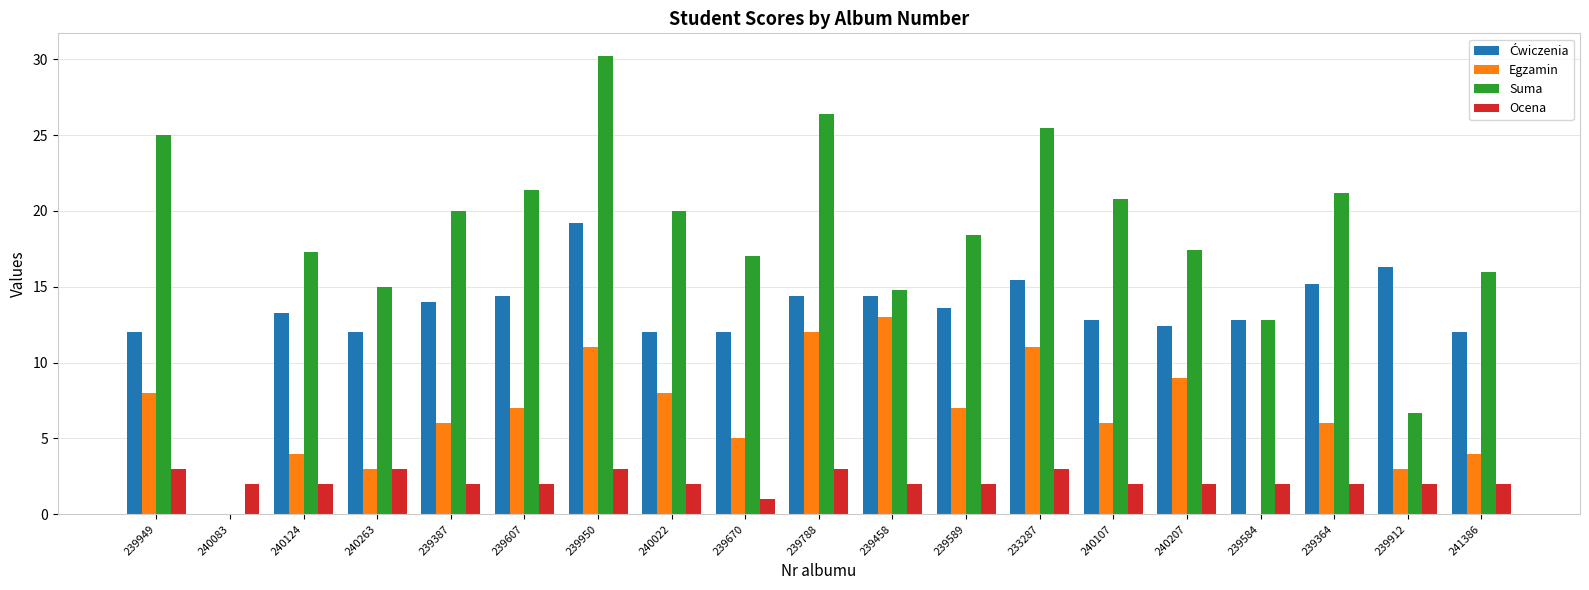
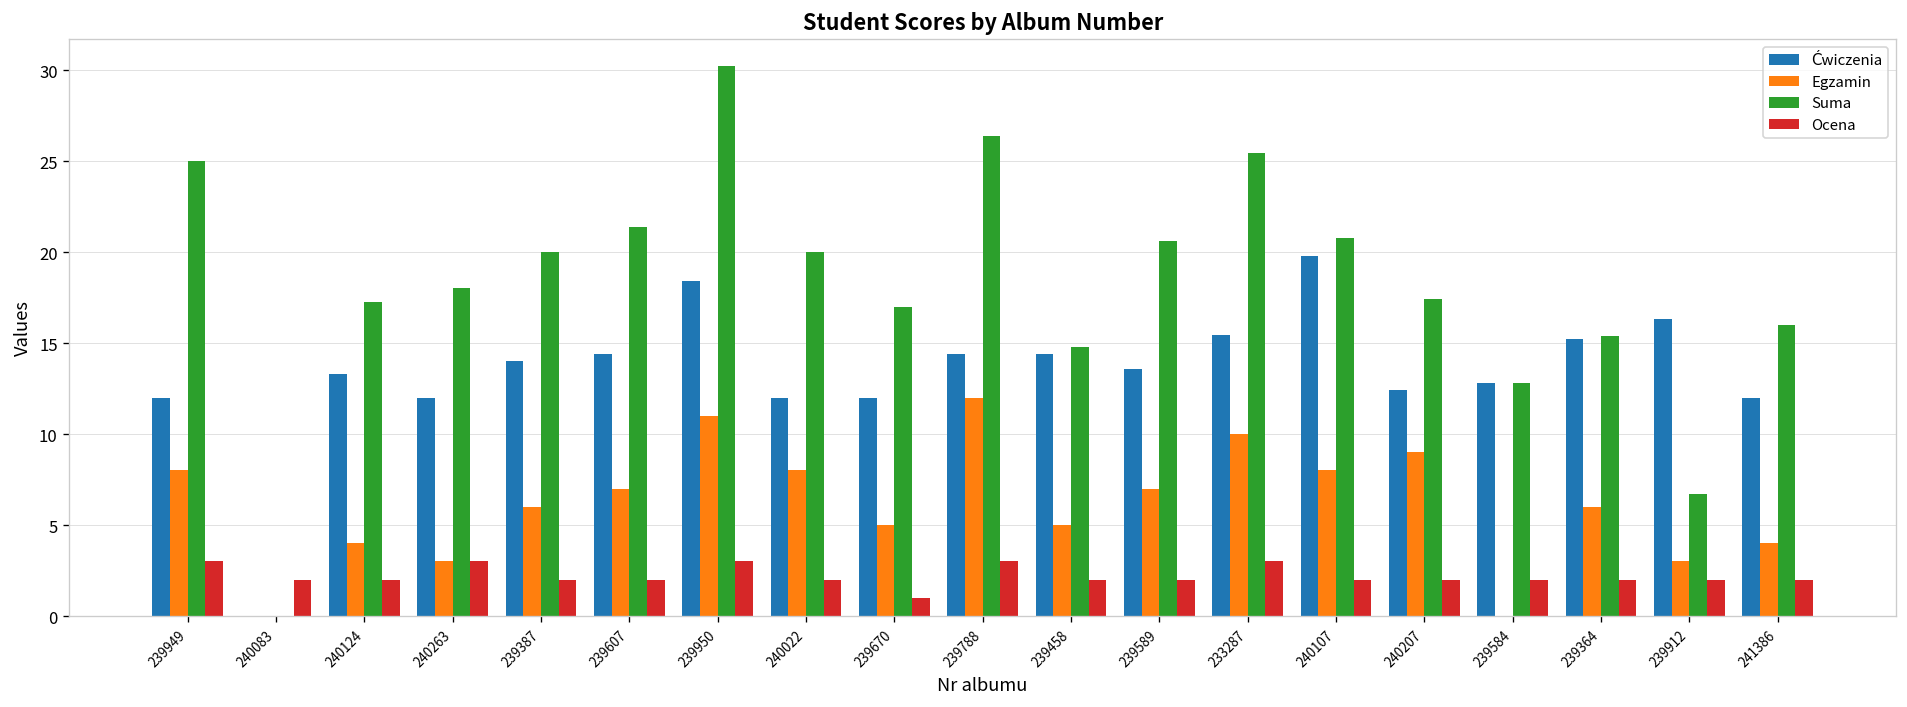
  {
    "Ćwiczenia": {
      "239949": 12.0,
      "240083": 0.0,
      "240124": 13.3,
      "240263": 12.0,
      "239387": 14.0,
      "239607": 14.4,
-     "239950": 19.2,
+     "239950": 18.4,
      "240022": 12.0,
      "239670": 12.0,
      "239788": 14.4,
      "239458": 14.4,
      "239589": 13.6,
      "233287": 15.4,
-     "240107": 12.8,
+     "240107": 19.8,
      "240207": 12.4,
      "239584": 12.8,
      "239364": 15.2,
      "239912": 16.3,
      "241386": 12.0
    },
    "Egzamin": {
      "239949": 8,
      "240083": 0,
      "240124": 4,
      "240263": 3,
      "239387": 6,
      "239607": 7,
      "239950": 11,
      "240022": 8,
      "239670": 5,
      "239788": 12,
-     "239458": 13,
+     "239458": 5,
      "239589": 7,
-     "233287": 11,
-     "240107": 6,
+     "233287": 10,
+     "240107": 8,
      "240207": 9,
      "239584": 0,
      "239364": 6,
      "239912": 3,
      "241386": 4
    },
    "Suma": {
      "239949": 25.0,
      "240083": 0.0,
      "240124": 17.3,
-     "240263": 15,
+     "240263": 18,
      "239387": 20.0,
      "239607": 21.4,
      "239950": 30.2,
      "240022": 20.0,
      "239670": 17.0,
      "239788": 26.4,
      "239458": 14.8,
-     "239589": 18.4,
+     "239589": 20.6,
      "233287": 25.4,
      "240107": 20.8,
      "240207": 17.4,
      "239584": 12.8,
-     "239364": 21.2,
+     "239364": 15.4,
      "239912": 6.7,
      "241386": 16.0
    },
    "Ocena": {
      "239949": 3.0,
      "240083": 2.0,
      "240124": 2.0,
      "240263": 3.0,
      "239387": 2.0,
      "239607": 2.0,
      "239950": 3.0,
      "240022": 2.0,
      "239670": 1.0,
      "239788": 3.0,
      "239458": 2.0,
      "239589": 2.0,
      "233287": 3.0,
      "240107": 2.0,
      "240207": 2.0,
      "239584": 2.0,
      "239364": 2.0,
      "239912": 2.0,
      "241386": 2.0
    }
  }
